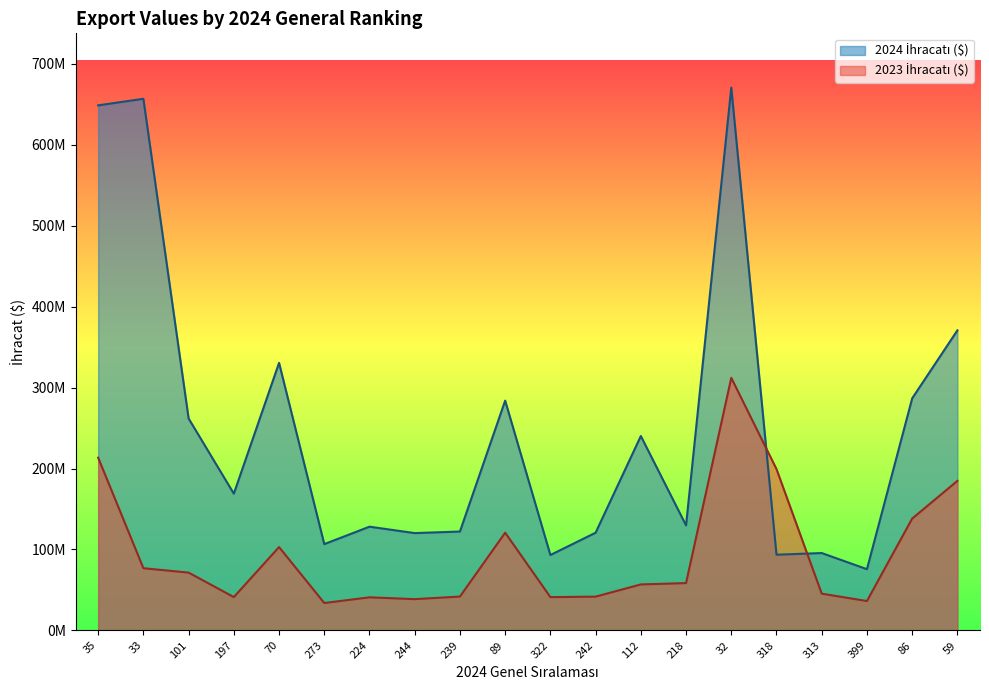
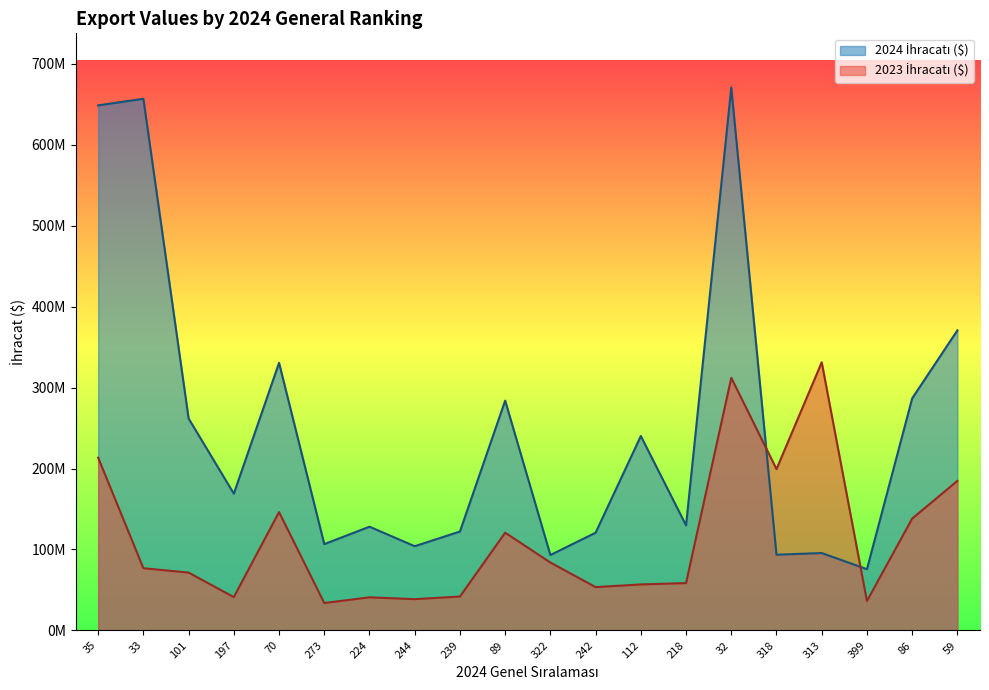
  {
    "2024 İhracatı ($)": {
      "35": 650000000,
      "33": 660000000,
      "101": 260000000,
      "197": 170000000,
      "70": 330000000,
      "273": 110000000,
      "224": 130000000,
-     "244": 120000000,
+     "244": 100000000,
      "239": 120000000,
      "89": 280000000,
      "322": 90000000,
      "242": 120000000,
      "112": 240000000,
      "218": 130000000,
      "32": 670000000,
      "318": 90000000,
      "313": 100000000,
      "399": 80000000,
      "86": 290000000,
      "59": 370000000
    },
    "2023 İhracatı ($)": {
      "35": 210000000,
      "33": 80000000,
      "101": 70000000,
      "197": 40000000,
-     "70": 100000000,
+     "70": 150000000,
      "273": 30000000,
      "224": 40000000,
      "244": 40000000,
      "239": 40000000,
      "89": 120000000,
-     "322": 40000000,
-     "242": 40000000,
+     "322": 80000000,
+     "242": 50000000,
      "112": 60000000,
      "218": 60000000,
      "32": 310000000,
      "318": 200000000,
-     "313": 50000000,
+     "313": 330000000,
      "399": 40000000,
      "86": 140000000,
      "59": 180000000
    }
  }
